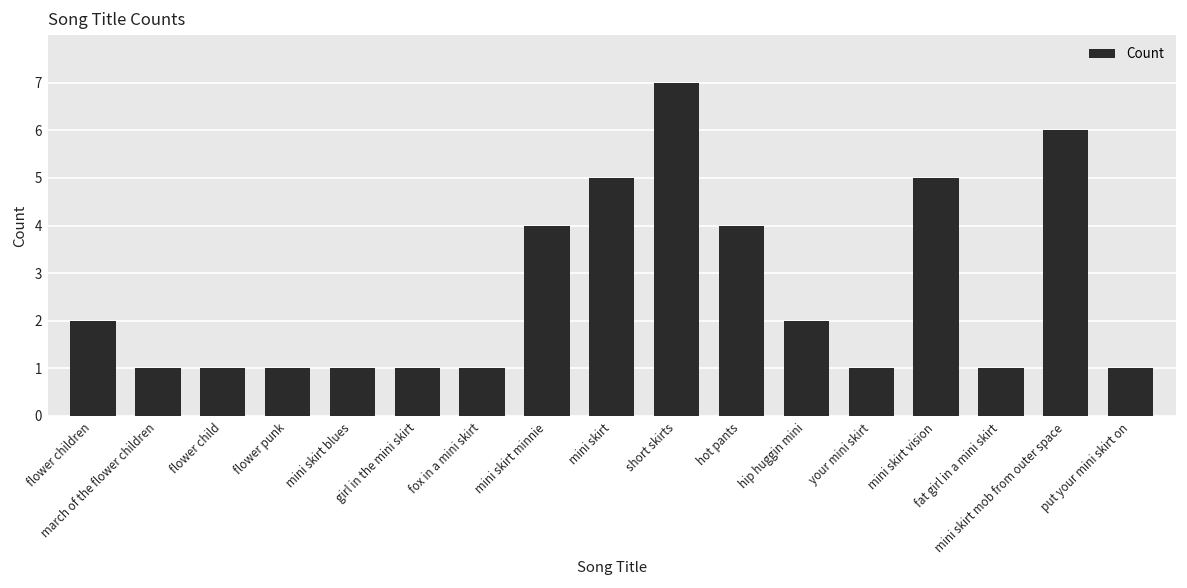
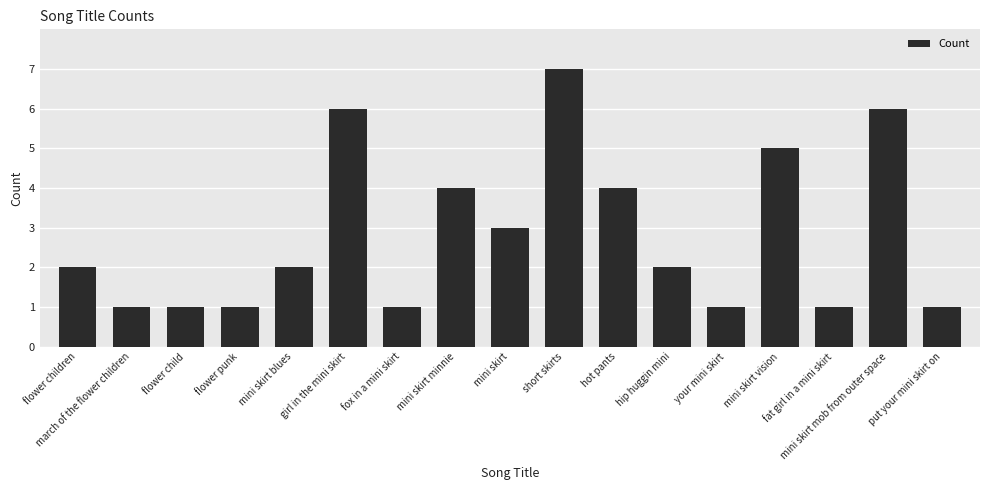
  {
    "flower children": 2,
    "march of the flower children": 1,
    "flower child": 1,
    "flower punk": 1,
-   "mini skirt blues": 1,
-   "girl in the mini skirt": 1,
+   "mini skirt blues": 2,
+   "girl in the mini skirt": 6,
    "fox in a mini skirt": 1,
    "mini skirt minnie": 4,
-   "mini skirt": 5,
+   "mini skirt": 3,
    "short skirts": 7,
    "hot pants": 4,
    "hip huggin mini": 2,
    "your mini skirt": 1,
    "mini skirt vision": 5,
    "fat girl in a mini skirt": 1,
    "mini skirt mob from outer space": 6,
    "put your mini skirt on": 1
  }
